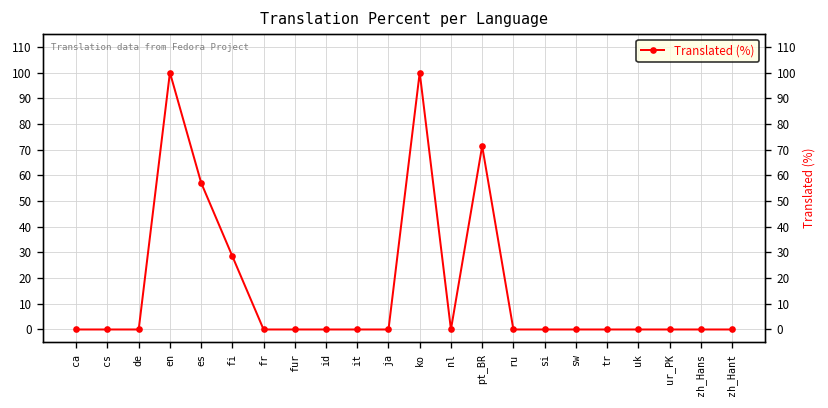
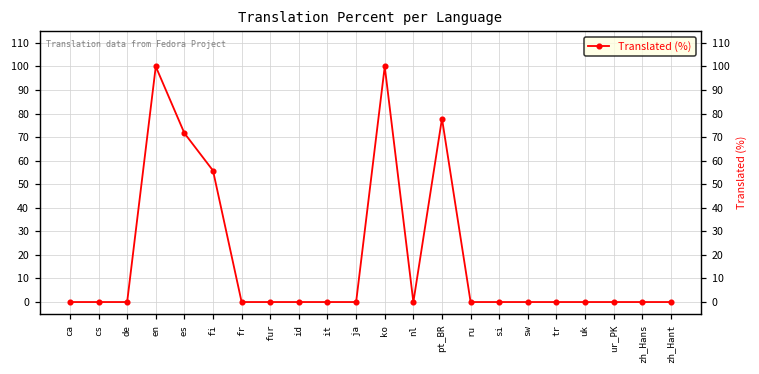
  {
    "ca": 0,
    "cs": 0,
    "de": 0,
    "en": 100,
-   "es": 57,
-   "fi": 29,
+   "es": 72,
+   "fi": 56,
    "fr": 0,
    "fur": 0,
    "id": 0,
    "it": 0,
    "ja": 0,
    "ko": 100,
    "nl": 0,
-   "pt_BR": 71,
+   "pt_BR": 78,
    "ru": 0,
    "si": 0,
    "sw": 0,
    "tr": 0,
    "uk": 0,
    "ur_PK": 0,
    "zh_Hans": 0,
    "zh_Hant": 0
  }
